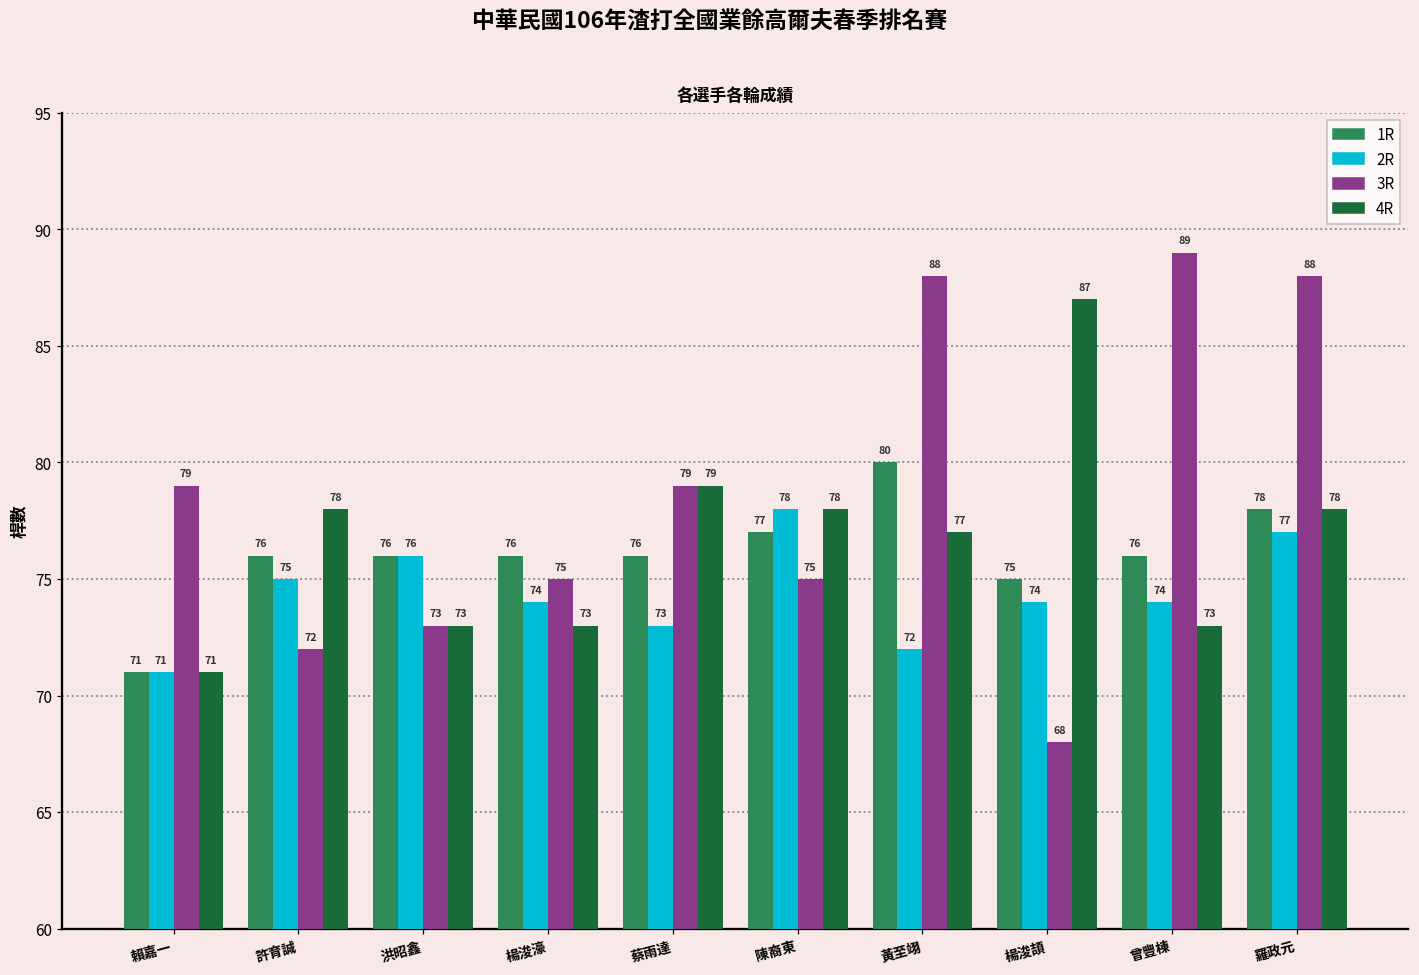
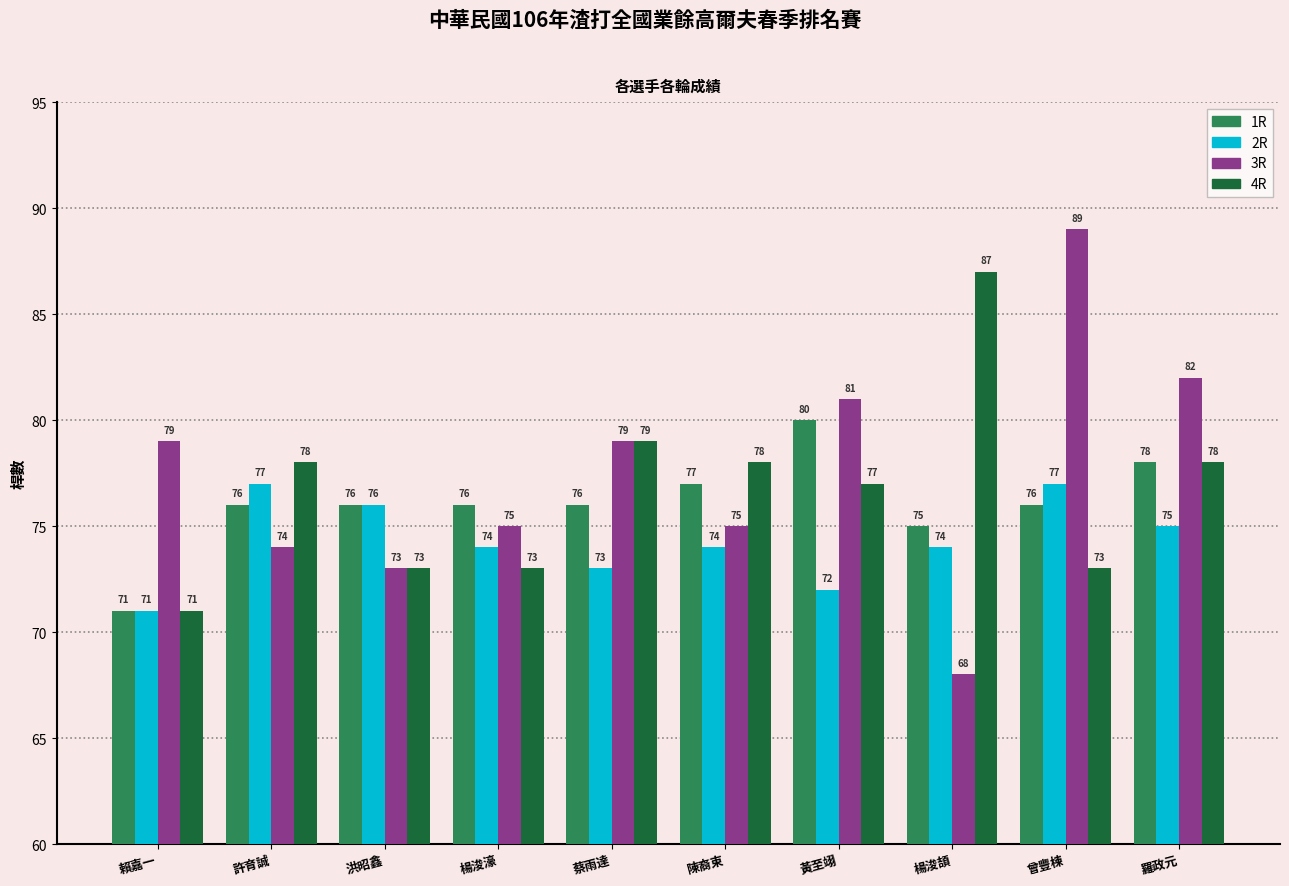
  {
    "2R": {
      "賴嘉一": 71,
-     "許育誠": 75,
+     "許育誠": 77,
      "洪昭鑫": 76,
      "楊浚濠": 74,
      "蔡雨達": 73,
-     "陳裔東": 78,
+     "陳裔東": 74,
      "黃至翊": 72,
      "楊浚頡": 74,
-     "曾豐棟": 74,
-     "羅政元": 77
+     "曾豐棟": 77,
+     "羅政元": 75
    },
    "3R": {
      "賴嘉一": 79,
-     "許育誠": 72,
+     "許育誠": 74,
      "洪昭鑫": 73,
      "楊浚濠": 75,
      "蔡雨達": 79,
      "陳裔東": 75,
-     "黃至翊": 88,
+     "黃至翊": 81,
      "楊浚頡": 68,
      "曾豐棟": 89,
-     "羅政元": 88
+     "羅政元": 82
    }
  }
